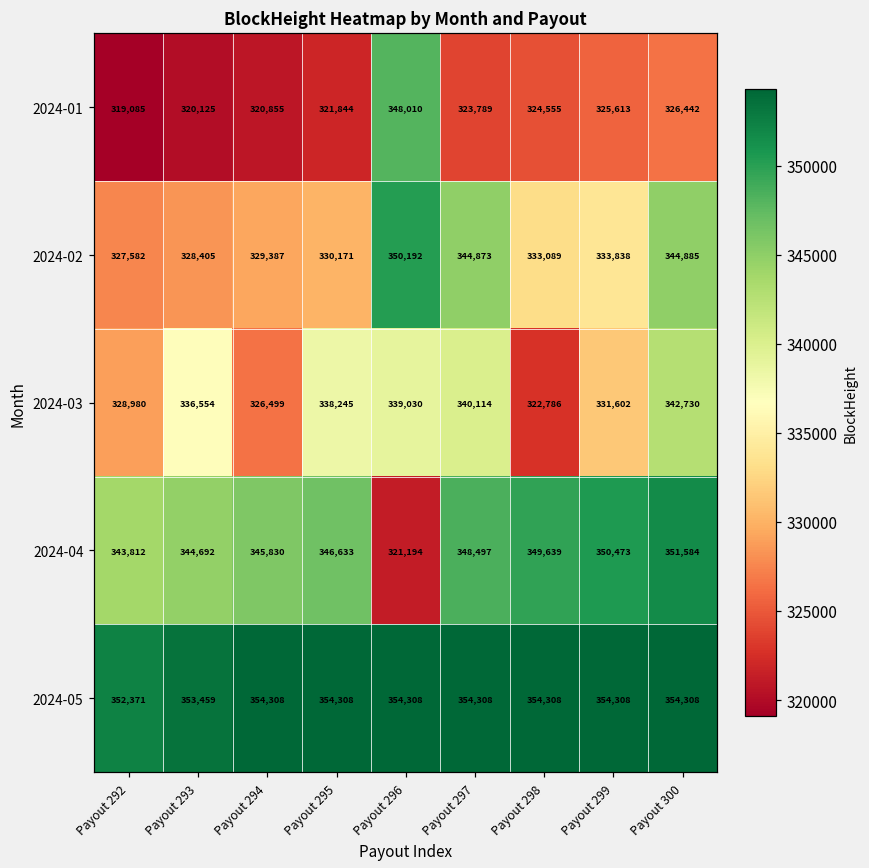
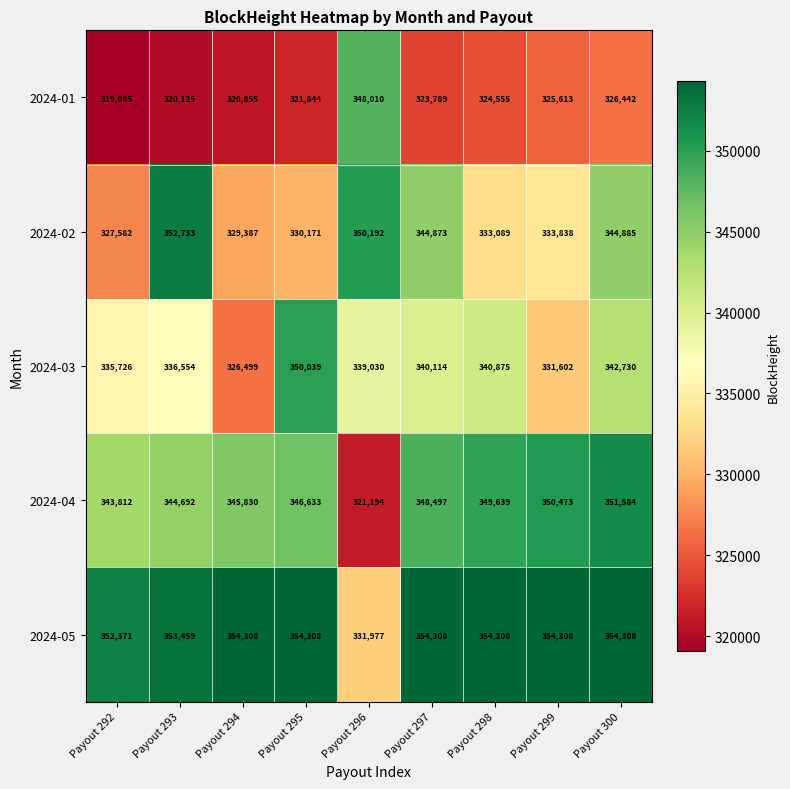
  {
    "2024-01": {
      "Payout 292": "319,085",
      "Payout 293": "320,125",
      "Payout 294": "320,855",
      "Payout 295": "321,844",
      "Payout 296": "348,010",
      "Payout 297": "323,789",
      "Payout 298": "324,555",
      "Payout 299": "325,613",
      "Payout 300": "326,442"
    },
    "2024-02": {
      "Payout 292": "327,582",
-     "Payout 293": "328,405",
+     "Payout 293": "352,733",
      "Payout 294": "329,387",
      "Payout 295": "330,171",
      "Payout 296": "350,192",
      "Payout 297": "344,873",
      "Payout 298": "333,089",
      "Payout 299": "333,838",
      "Payout 300": "344,885"
    },
    "2024-03": {
-     "Payout 292": "328,980",
+     "Payout 292": "335,726",
      "Payout 293": "336,554",
      "Payout 294": "326,499",
-     "Payout 295": "338,245",
+     "Payout 295": "350,039",
      "Payout 296": "339,030",
      "Payout 297": "340,114",
-     "Payout 298": "322,786",
+     "Payout 298": "340,875",
      "Payout 299": "331,602",
      "Payout 300": "342,730"
    },
    "2024-04": {
      "Payout 292": "343,812",
      "Payout 293": "344,692",
      "Payout 294": "345,830",
      "Payout 295": "346,633",
      "Payout 296": "321,194",
      "Payout 297": "348,497",
      "Payout 298": "349,639",
      "Payout 299": "350,473",
      "Payout 300": "351,584"
    },
    "2024-05": {
      "Payout 292": "352,371",
      "Payout 293": "353,459",
      "Payout 294": "354,308",
      "Payout 295": "354,308",
-     "Payout 296": "354,308",
+     "Payout 296": "331,977",
      "Payout 297": "354,308",
      "Payout 298": "354,308",
      "Payout 299": "354,308",
      "Payout 300": "354,308"
    }
  }
